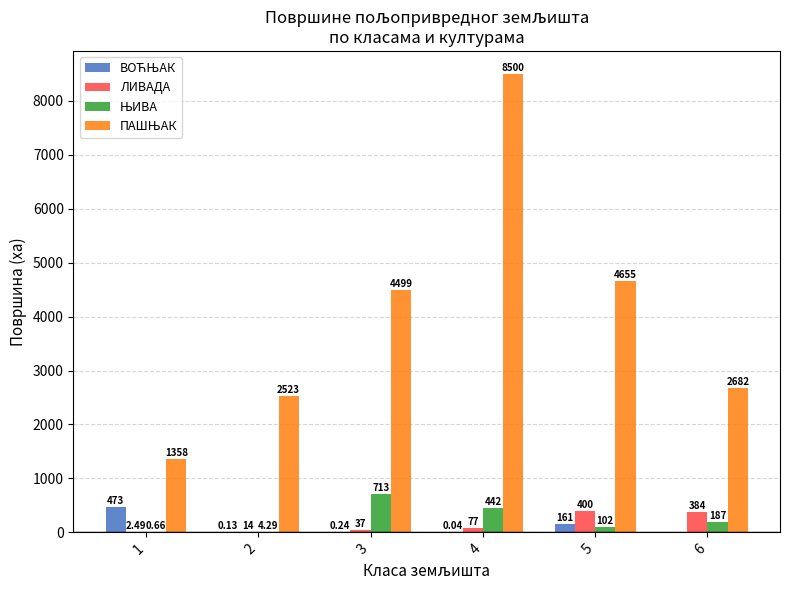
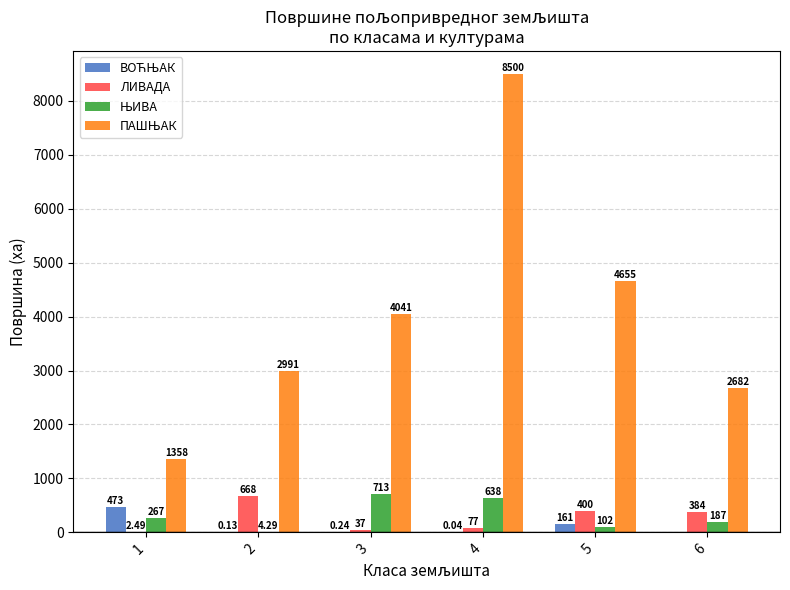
  {
    "ВОЋЊАК": {
      "1": 473,
      "2": 0.13,
      "3": 0.24,
      "4": 0.04,
      "5": 161
    },
    "ЛИВАДА": {
      "1": 2.49,
-     "2": 14,
+     "2": 668,
      "3": 37,
      "4": 77,
      "5": 400,
      "6": 384
    },
    "ЊИВА": {
-     "1": 0.66,
+     "1": 267,
      "2": 4.29,
      "3": 713,
-     "4": 442,
+     "4": 638,
      "5": 102,
      "6": 187
    },
    "ПАШЊАК": {
      "1": 1358,
-     "2": 2523,
-     "3": 4499,
+     "2": 2991,
+     "3": 4041,
      "4": 8500,
      "5": 4655,
      "6": 2682
    }
  }
